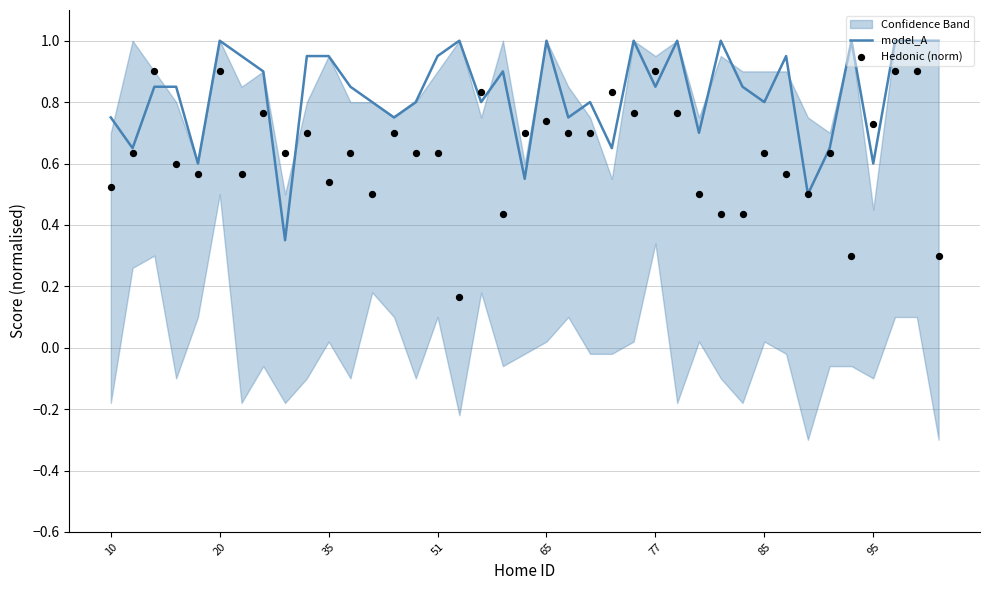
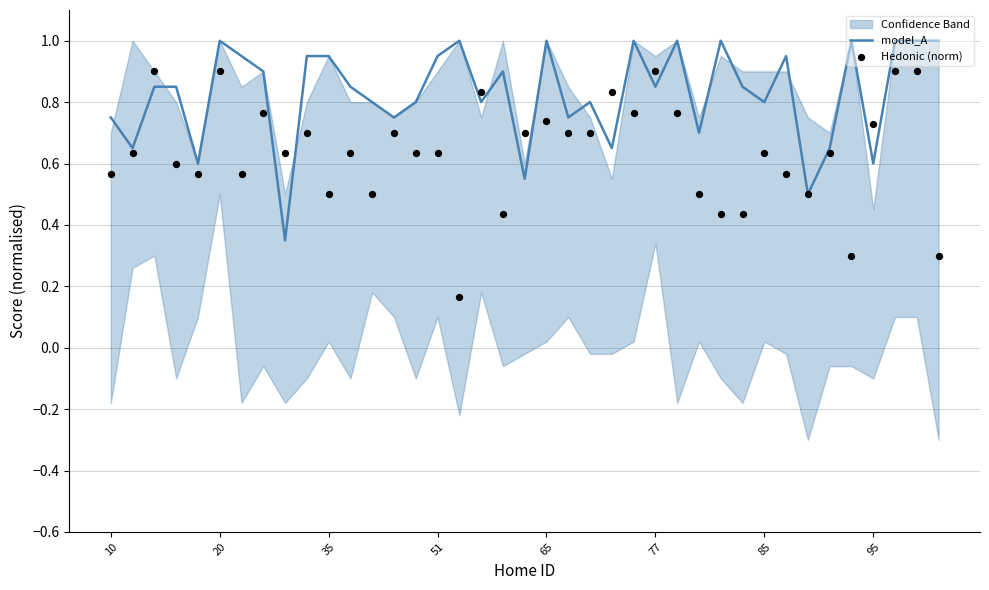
  {
    "Hedonic (norm)": {
-     "10": 0.52,
-     "35": 0.54
+     "10": 0.57,
+     "35": 0.50
    }
  }
